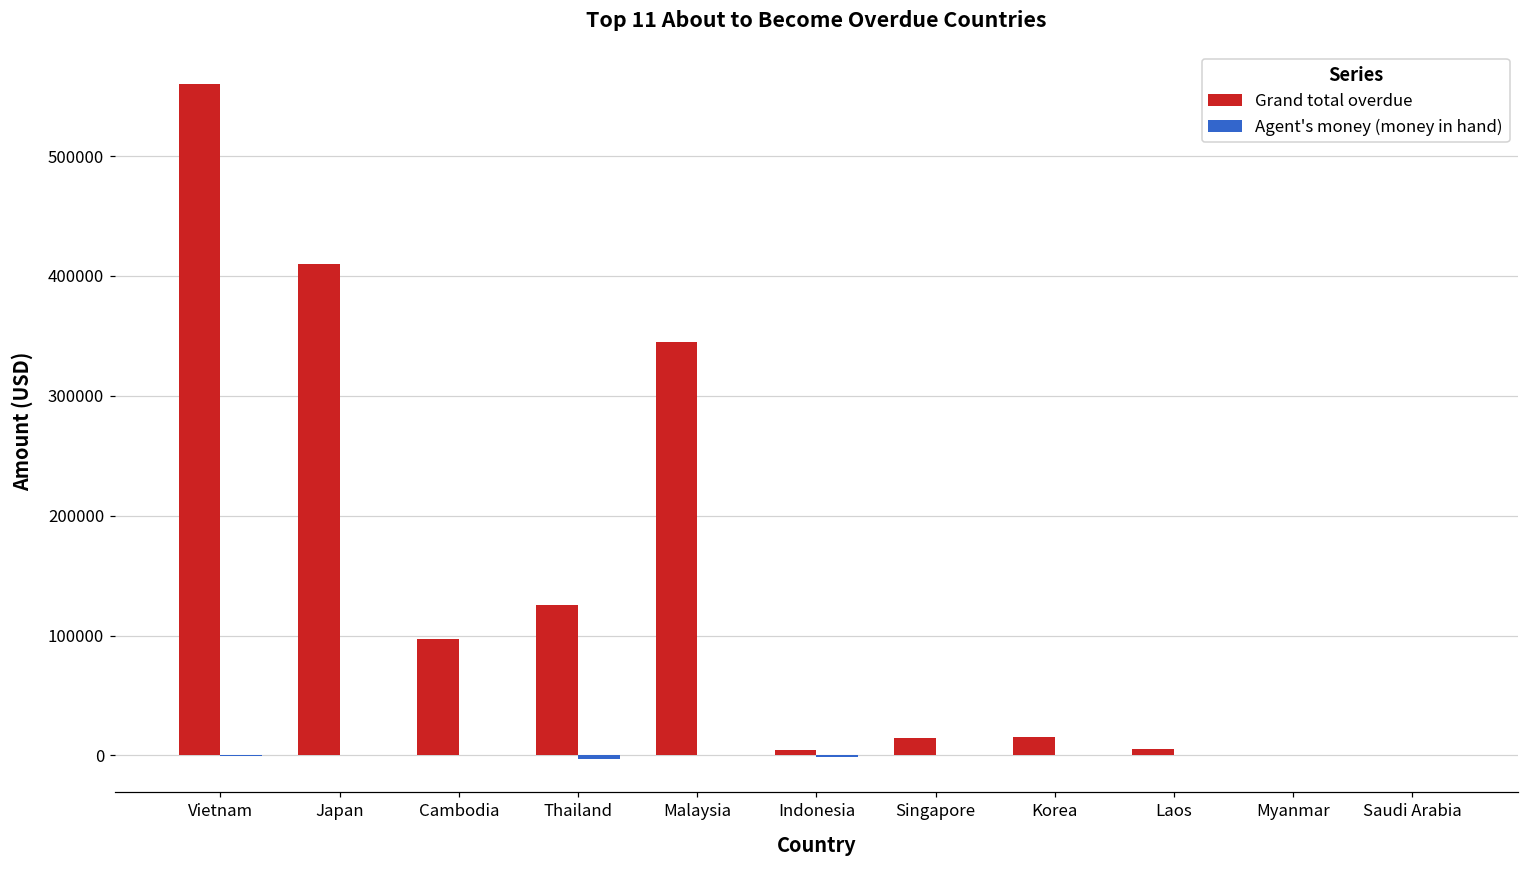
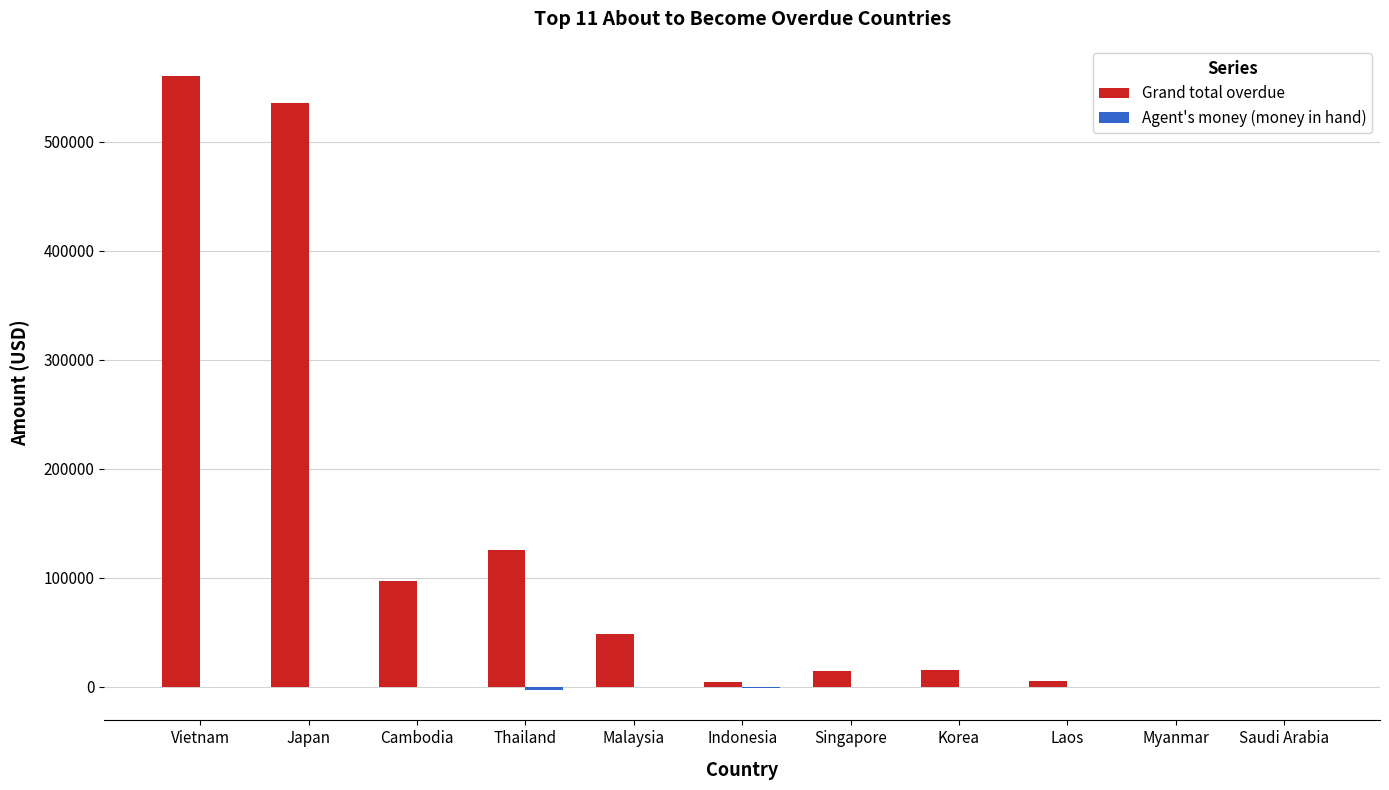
  {
    "Grand total overdue": {
      "Vietnam": 560000,
-     "Japan": 410000,
+     "Japan": 536000,
      "Cambodia": 97000,
      "Thailand": 126000,
-     "Malaysia": 345000,
+     "Malaysia": 48000,
      "Indonesia": 4000,
      "Singapore": 14000,
      "Korea": 16000,
      "Laos": 5000,
      "Myanmar": 0,
      "Saudi Arabia": 0
    },
    "Agent's money (money in hand)": {
      "Japan": 0,
      "Cambodia": 0,
      "Thailand": -3000,
      "Malaysia": 0,
      "Singapore": 0,
      "Korea": 0,
      "Laos": 0,
      "Myanmar": 0,
      "Saudi Arabia": 0
    }
  }
